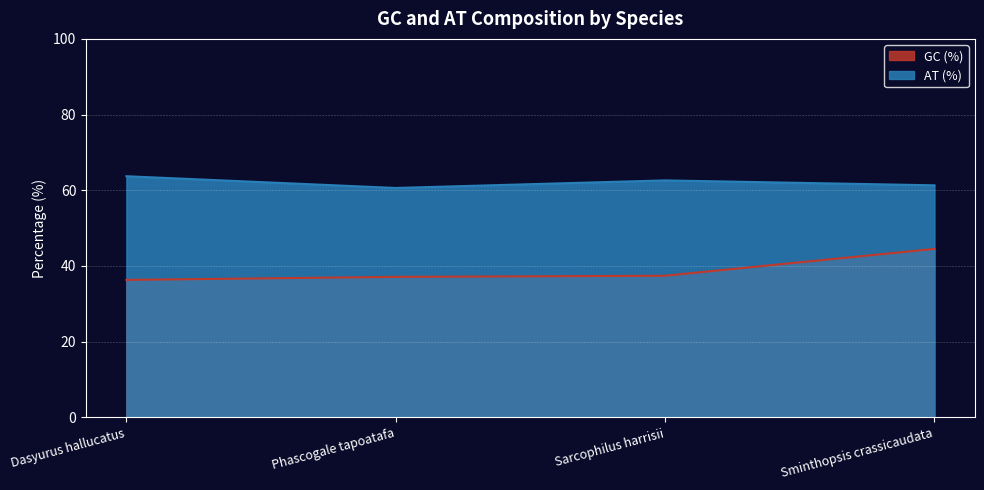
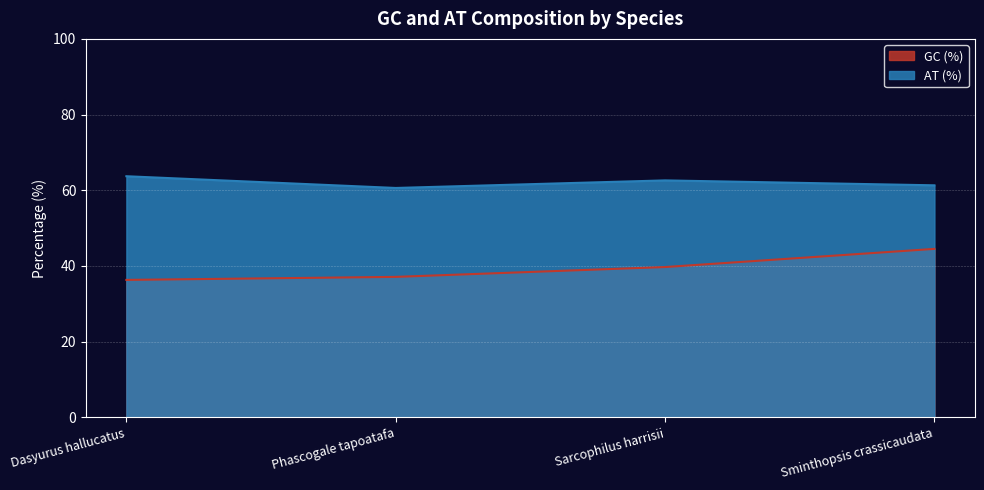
  {
    "GC (%)": {
      "Dasyurus hallucatus": 36,
      "Phascogale tapoatafa": 37,
-     "Sarcophilus harrisii": 37,
+     "Sarcophilus harrisii": 40,
      "Sminthopsis crassicaudata": 45
    },
    "AT (%)": {
      "Dasyurus hallucatus": 64,
      "Phascogale tapoatafa": 61,
      "Sarcophilus harrisii": 63,
      "Sminthopsis crassicaudata": 61
    }
  }
